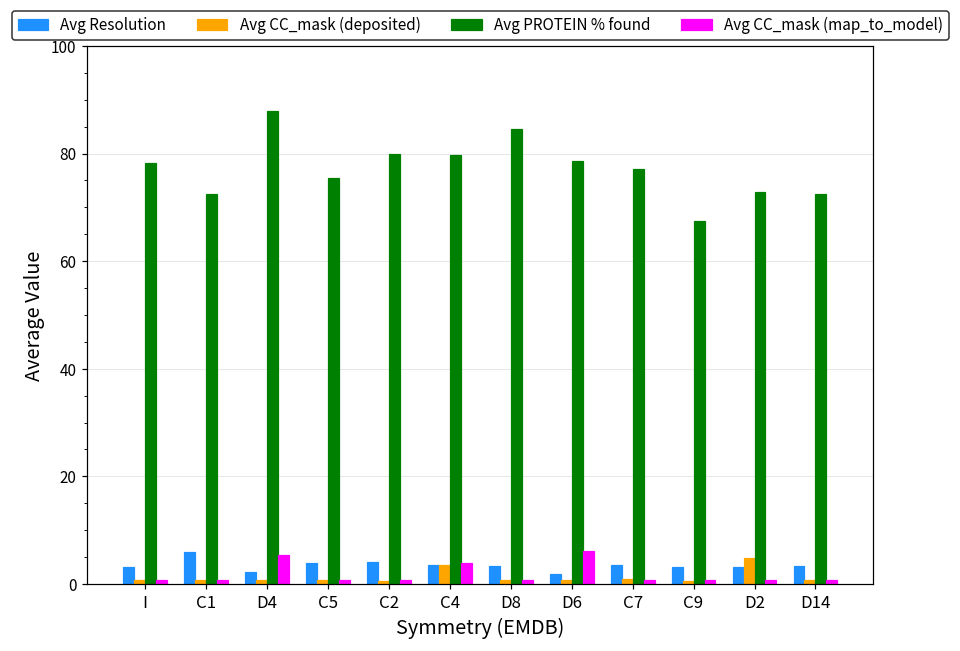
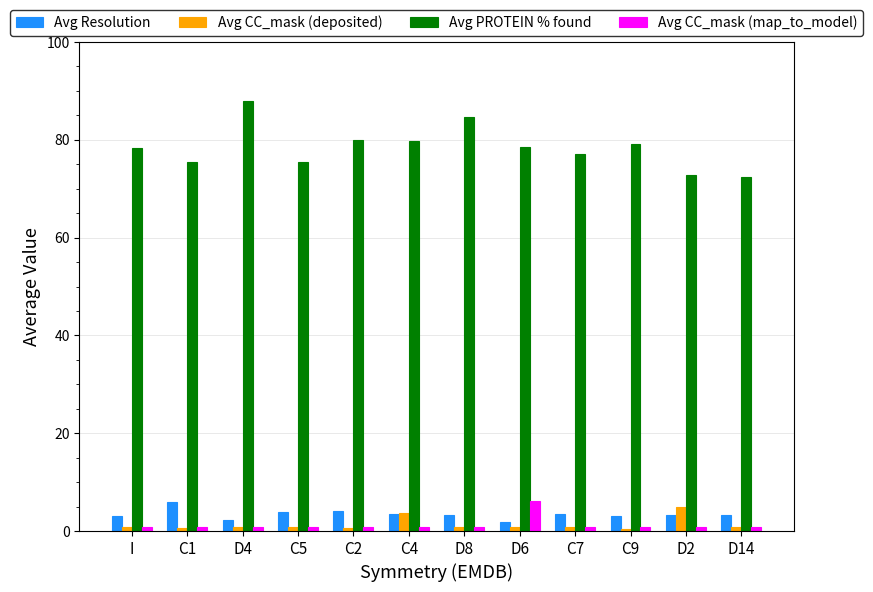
  {
    "Avg Resolution": {
      "I": 3,
      "C1": 6,
      "D4": 2,
      "C5": 4,
      "C2": 4,
      "C4": 4,
      "D8": 3,
      "D6": 2,
      "C7": 4,
      "C9": 3,
      "D2": 3,
      "D14": 3
    },
    "Avg CC_mask (deposited)": {
      "I": 1,
      "C1": 1,
      "D4": 1,
      "C5": 1,
      "C2": 1,
      "C4": 4,
      "D8": 1,
      "D6": 1,
      "C7": 1,
      "D2": 5,
      "D14": 1
    },
    "Avg PROTEIN % found": {
      "I": 78,
-     "C1": 73,
+     "C1": 75,
      "D4": 88,
      "C5": 76,
      "C2": 80,
      "C4": 80,
      "D8": 85,
      "D6": 79,
      "C7": 77,
-     "C9": 67,
+     "C9": 79,
      "D2": 73,
      "D14": 72
    },
    "Avg CC_mask (map_to_model)": {
      "I": 1,
      "C1": 1,
-     "D4": 5,
+     "D4": 1,
      "C5": 1,
      "C2": 1,
-     "C4": 4,
+     "C4": 1,
      "D8": 1,
      "D6": 6,
      "C7": 1,
      "C9": 1,
      "D2": 1,
      "D14": 1
    }
  }
